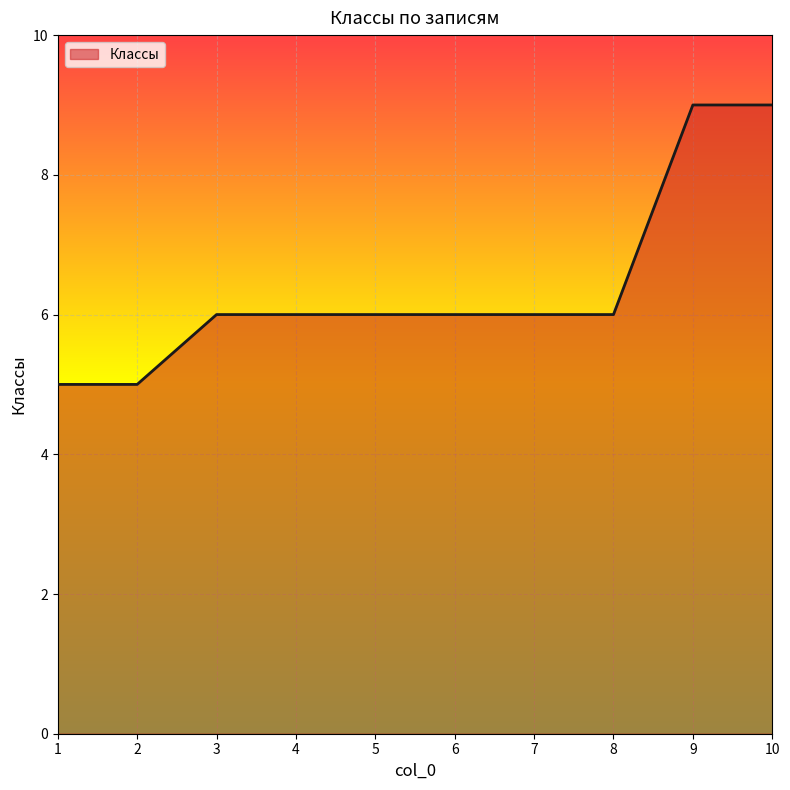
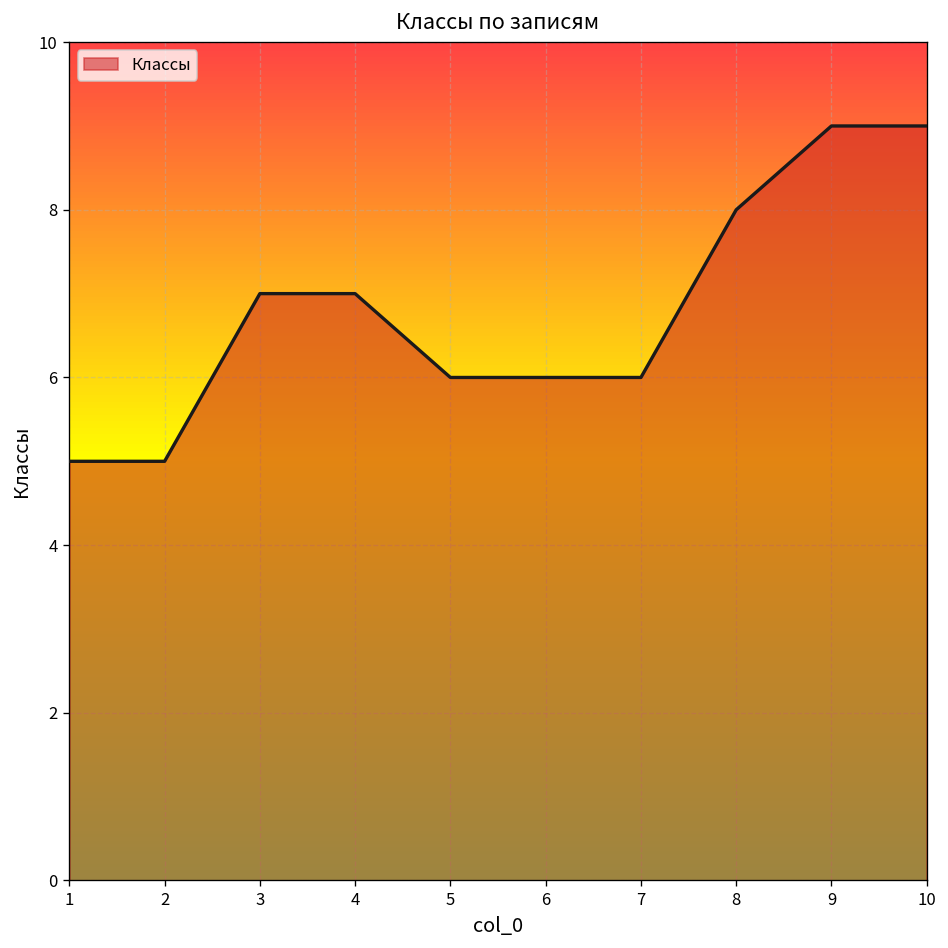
  {
    "1": 5,
    "2": 5,
-   "3": 6,
-   "4": 6,
+   "3": 7,
+   "4": 7,
    "5": 6,
    "6": 6,
    "7": 6,
-   "8": 6,
+   "8": 8,
    "9": 9,
    "10": 9
  }
